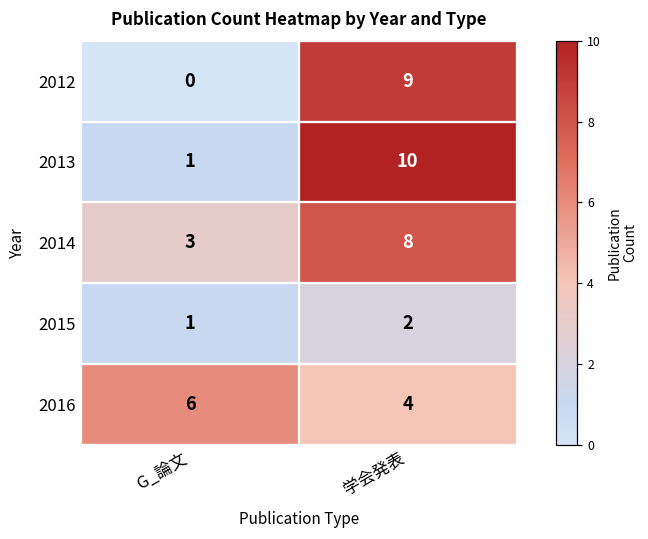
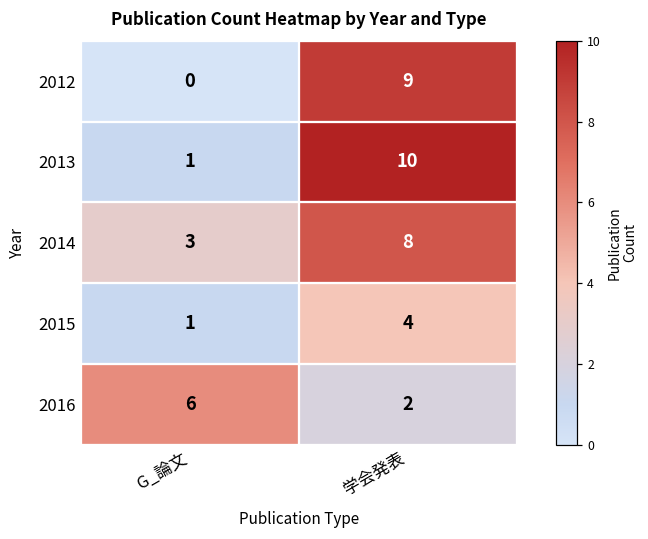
  {
    "2012": {
      "G_論文": 0,
      "学会発表": 9
    },
    "2013": {
      "G_論文": 1,
      "学会発表": 10
    },
    "2014": {
      "G_論文": 3,
      "学会発表": 8
    },
    "2015": {
      "G_論文": 1,
-     "学会発表": 2
+     "学会発表": 4
    },
    "2016": {
      "G_論文": 6,
-     "学会発表": 4
+     "学会発表": 2
    }
  }
